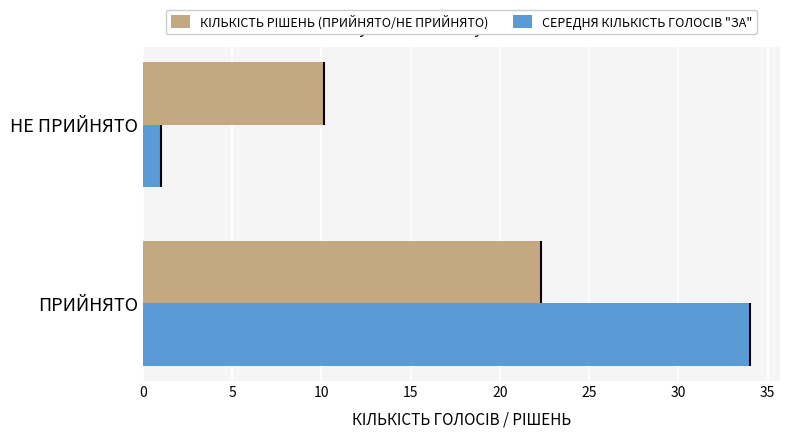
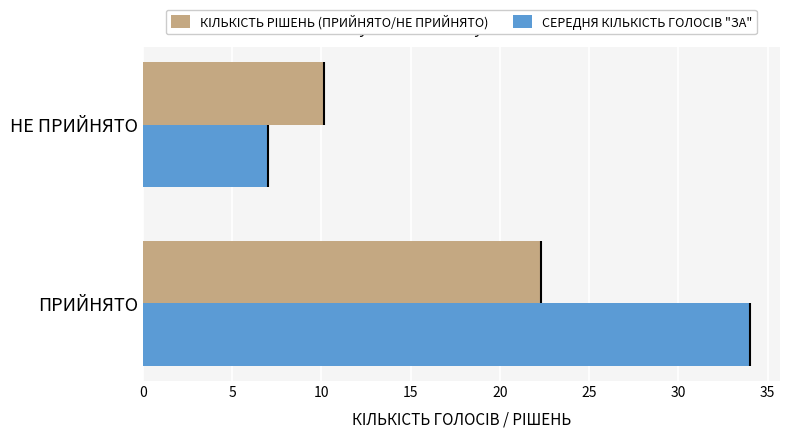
  {
    "КІЛЬКІСТЬ РІШЕНЬ (ПРИЙНЯТО/НЕ ПРИЙНЯТО)": {
      "НЕ ПРИЙНЯТО": 10.1,
      "ПРИЙНЯТО": 22.3
    },
    "СЕРЕДНЯ КІЛЬКІСТЬ ГОЛОСІВ \"ЗА\"": {
-     "НЕ ПРИЙНЯТО": 1,
+     "НЕ ПРИЙНЯТО": 7,
      "ПРИЙНЯТО": 34
    }
  }
